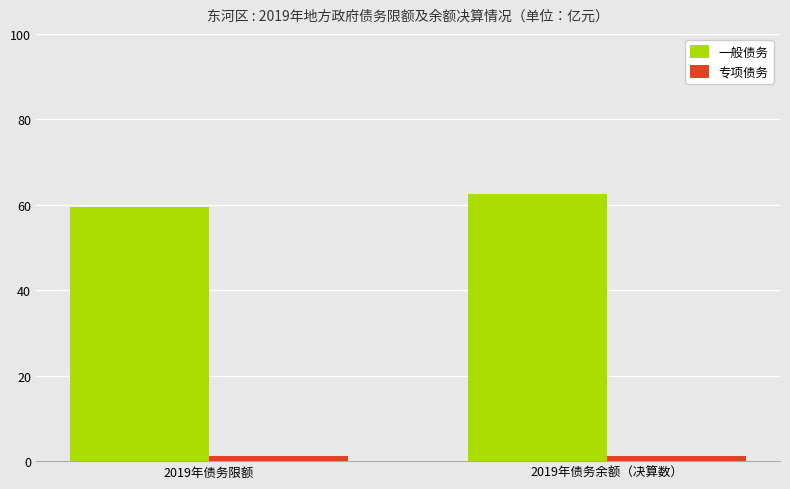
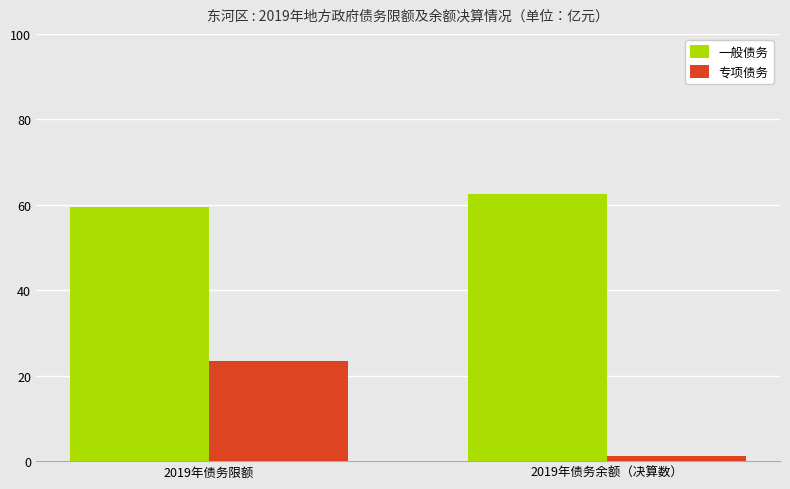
  {
    "一般债务": {
      "2019年债务限额": 59,
      "2019年债务余额（决算数）": 62
    },
    "专项债务": {
-     "2019年债务限额": 1,
+     "2019年债务限额": 23,
      "2019年债务余额（决算数）": 1
    }
  }
